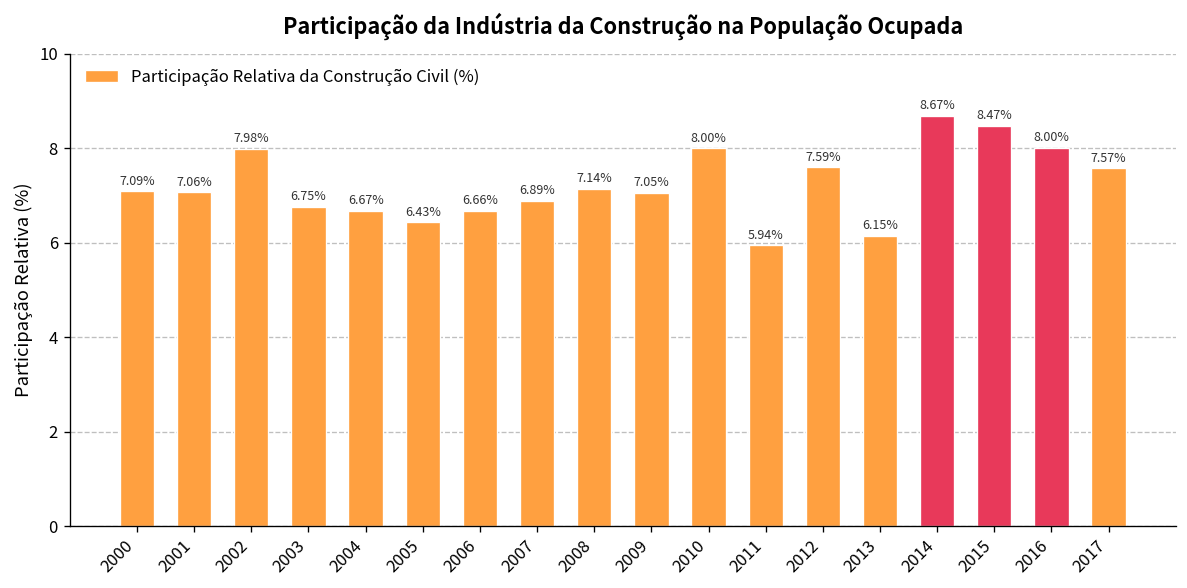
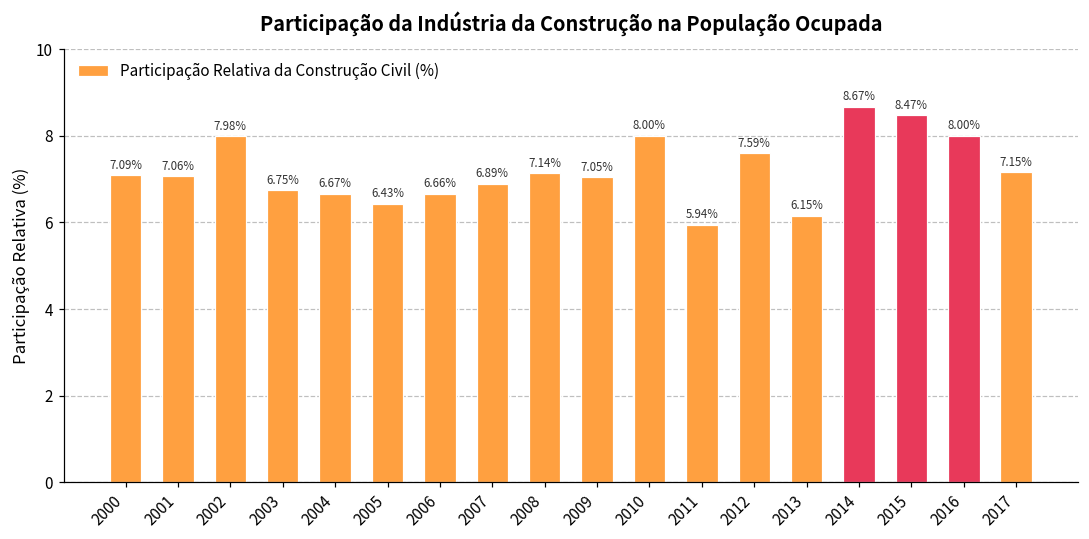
  {
    "2000": "7.09%",
    "2001": "7.06%",
    "2002": "7.98%",
    "2003": "6.75%",
    "2004": "6.67%",
    "2005": "6.43%",
    "2006": "6.66%",
    "2007": "6.89%",
    "2008": "7.14%",
    "2009": "7.05%",
    "2010": "8.00%",
    "2011": "5.94%",
    "2012": "7.59%",
    "2013": "6.15%",
    "2014": "8.67%",
    "2015": "8.47%",
    "2016": "8.00%",
-   "2017": "7.57%"
+   "2017": "7.15%"
  }
